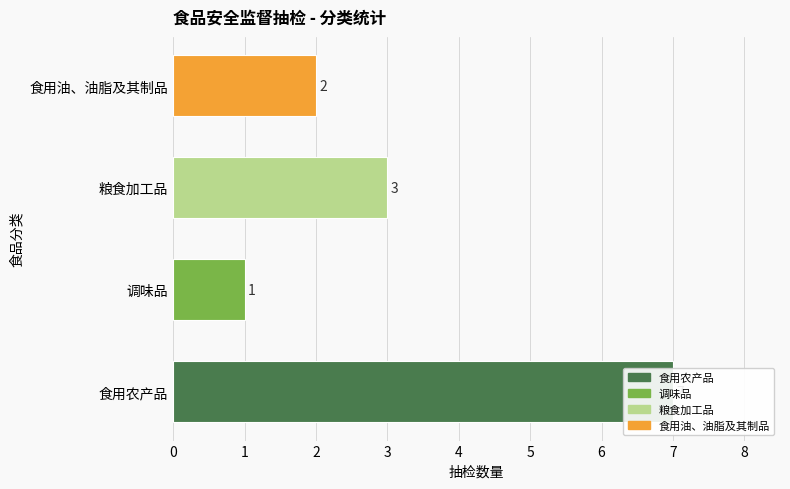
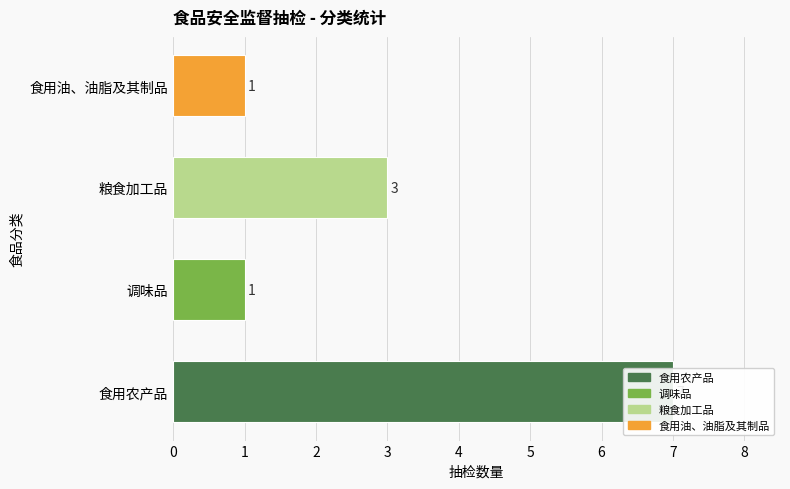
  {
-   "食用油、油脂及其制品": 2,
+   "食用油、油脂及其制品": 1,
    "粮食加工品": 3,
    "调味品": 1
  }
